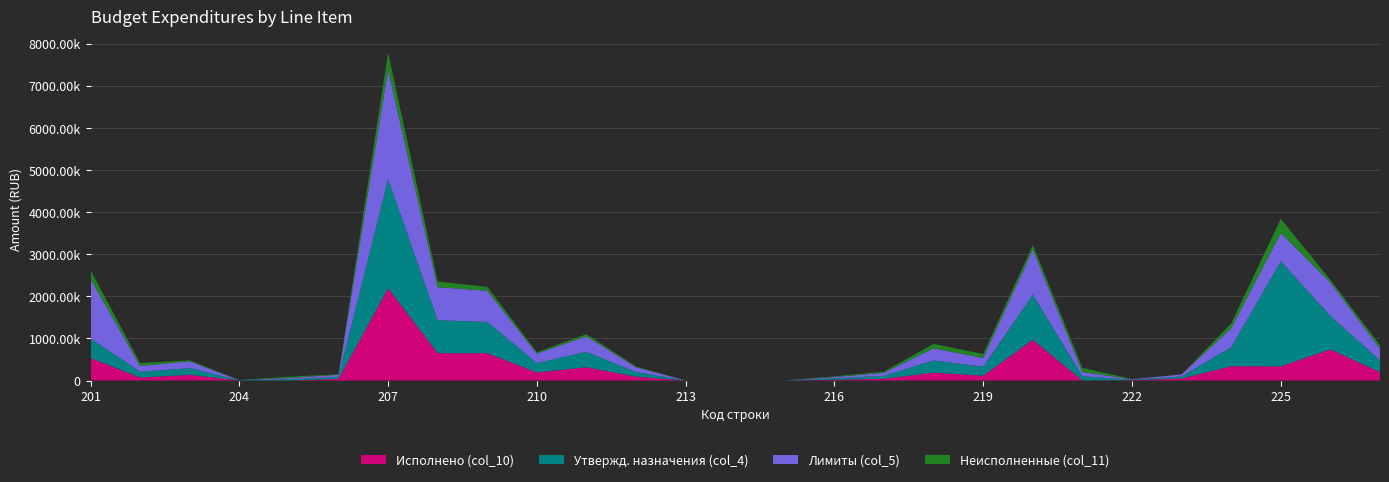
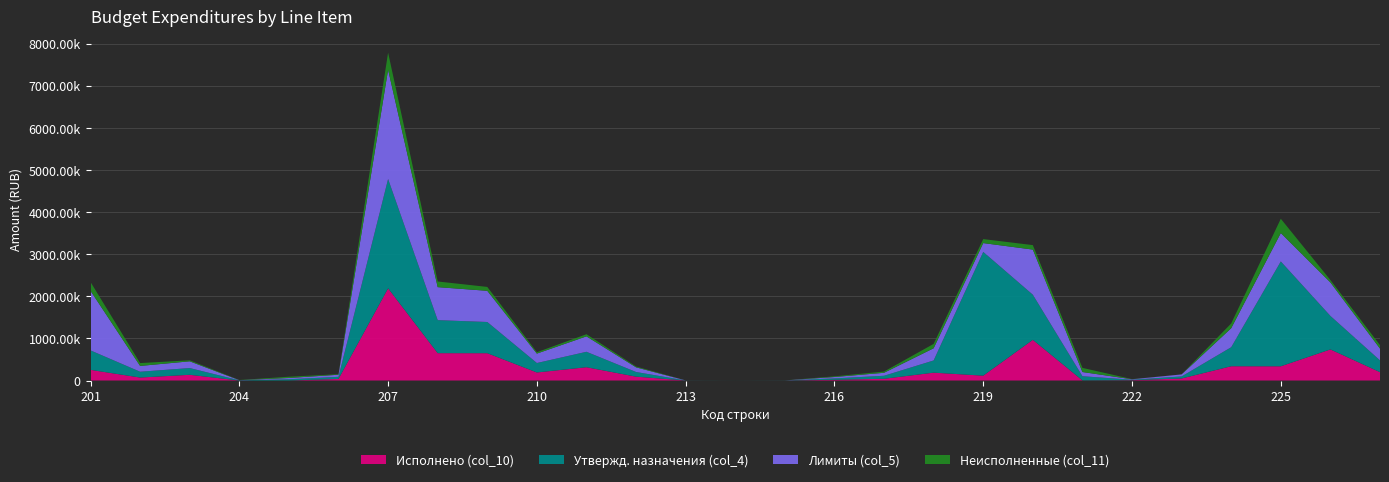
  {
    "Исполнено (col_10)": {
-     "201": 500000,
+     "201": 300000,
      "207": 2200000,
      "210": 200000,
      "219": 100000,
      "225": 300000
    },
    "Утвержд. назначения (col_4)": {
      "201": 500000,
      "207": 2600000,
      "210": 200000,
-     "219": 200000,
+     "219": 2900000,
      "225": 2500000
    },
    "Лимиты (col_5)": {
      "201": 1400000,
      "207": 2600000,
      "219": 200000,
      "225": 700000
    },
    "Неисполненные (col_11)": {
      "201": 200000,
      "207": 400000,
      "219": 100000,
      "225": 300000
    }
  }
